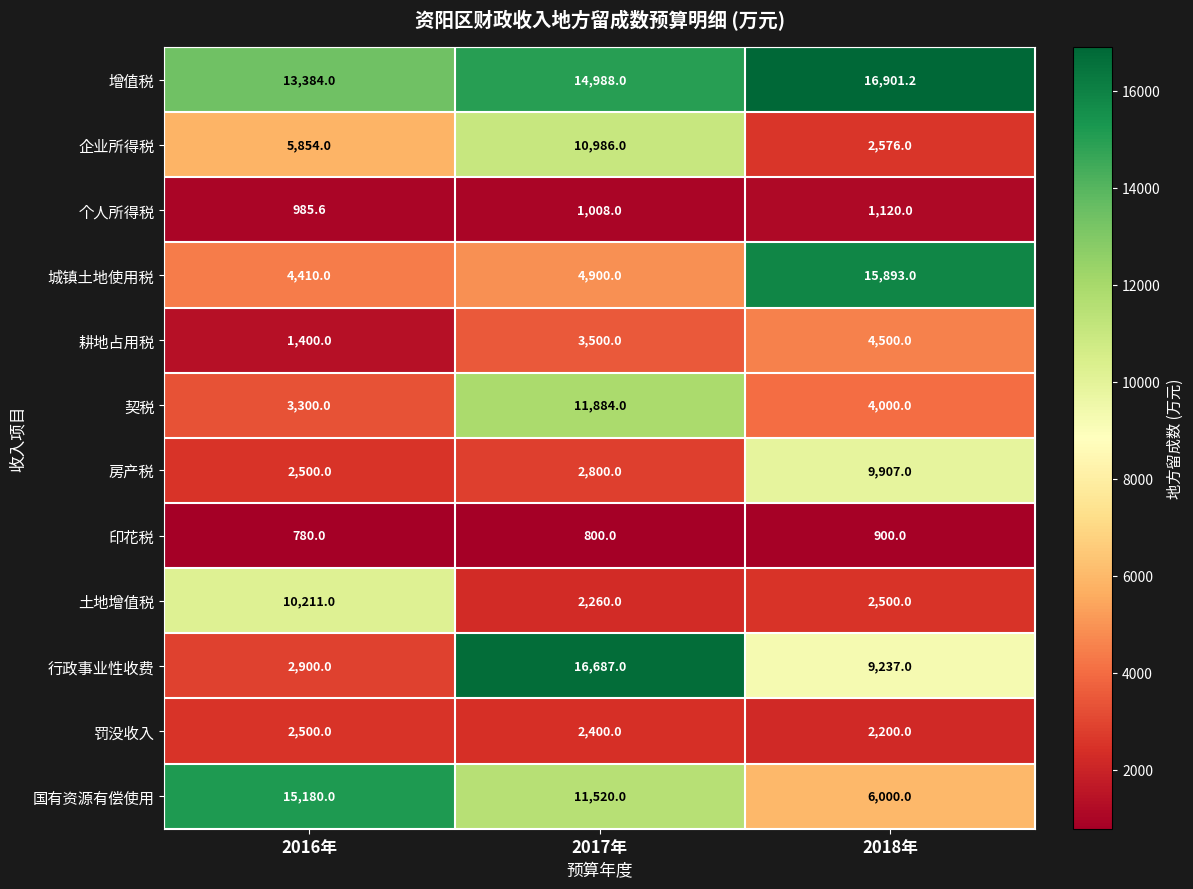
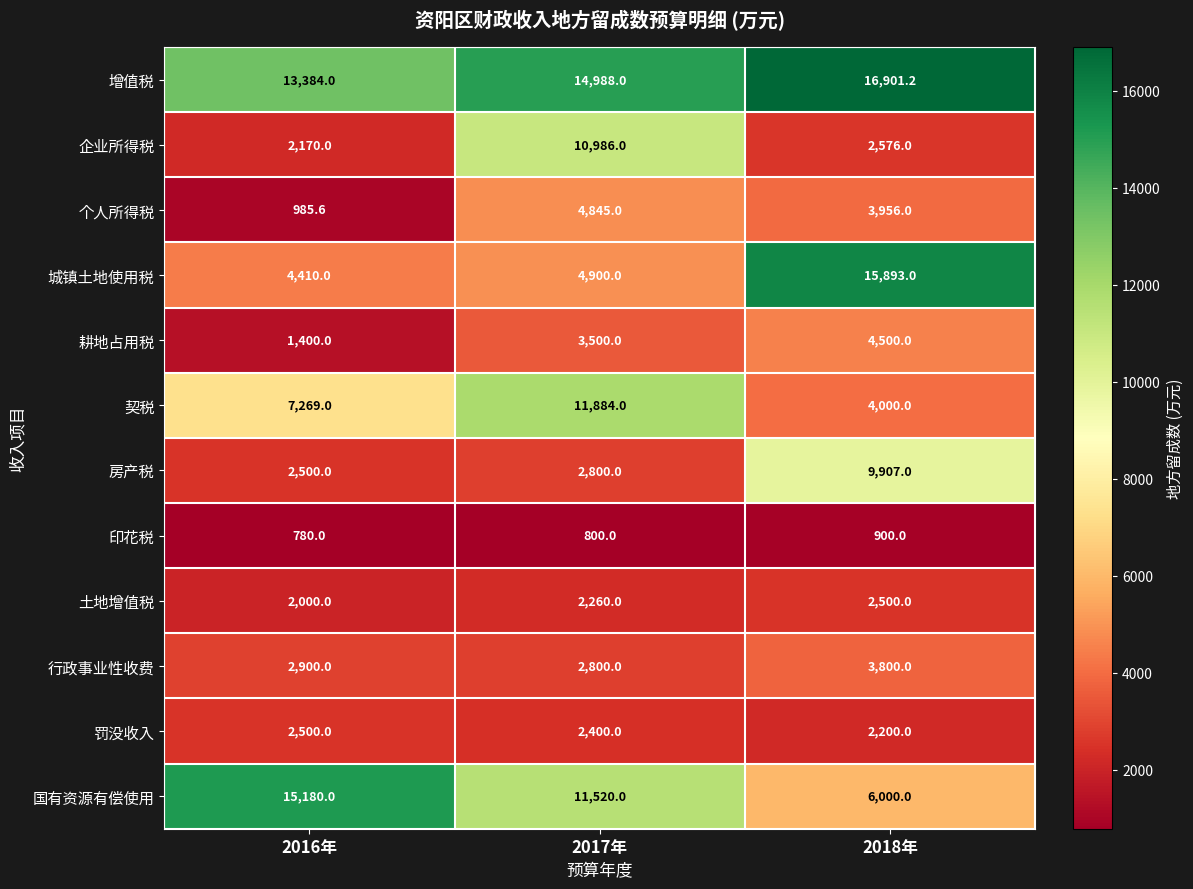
  {
    "增值税": {
      "2016年": "13,384.0",
      "2017年": "14,988.0",
      "2018年": "16,901.2"
    },
    "企业所得税": {
-     "2016年": "5,854.0",
+     "2016年": "2,170.0",
      "2017年": "10,986.0",
      "2018年": "2,576.0"
    },
    "个人所得税": {
      "2016年": "985.6",
-     "2017年": "1,008.0",
-     "2018年": "1,120.0"
+     "2017年": "4,845.0",
+     "2018年": "3,956.0"
    },
    "城镇土地使用税": {
      "2016年": "4,410.0",
      "2017年": "4,900.0",
      "2018年": "15,893.0"
    },
    "耕地占用税": {
      "2016年": "1,400.0",
      "2017年": "3,500.0",
      "2018年": "4,500.0"
    },
    "契税": {
-     "2016年": "3,300.0",
+     "2016年": "7,269.0",
      "2017年": "11,884.0",
      "2018年": "4,000.0"
    },
    "房产税": {
      "2016年": "2,500.0",
      "2017年": "2,800.0",
      "2018年": "9,907.0"
    },
    "印花税": {
      "2016年": "780.0",
      "2017年": "800.0",
      "2018年": "900.0"
    },
    "土地增值税": {
-     "2016年": "10,211.0",
+     "2016年": "2,000.0",
      "2017年": "2,260.0",
      "2018年": "2,500.0"
    },
    "行政事业性收费": {
      "2016年": "2,900.0",
-     "2017年": "16,687.0",
-     "2018年": "9,237.0"
+     "2017年": "2,800.0",
+     "2018年": "3,800.0"
    },
    "罚没收入": {
      "2016年": "2,500.0",
      "2017年": "2,400.0",
      "2018年": "2,200.0"
    },
    "国有资源有偿使用": {
      "2016年": "15,180.0",
      "2017年": "11,520.0",
      "2018年": "6,000.0"
    }
  }
